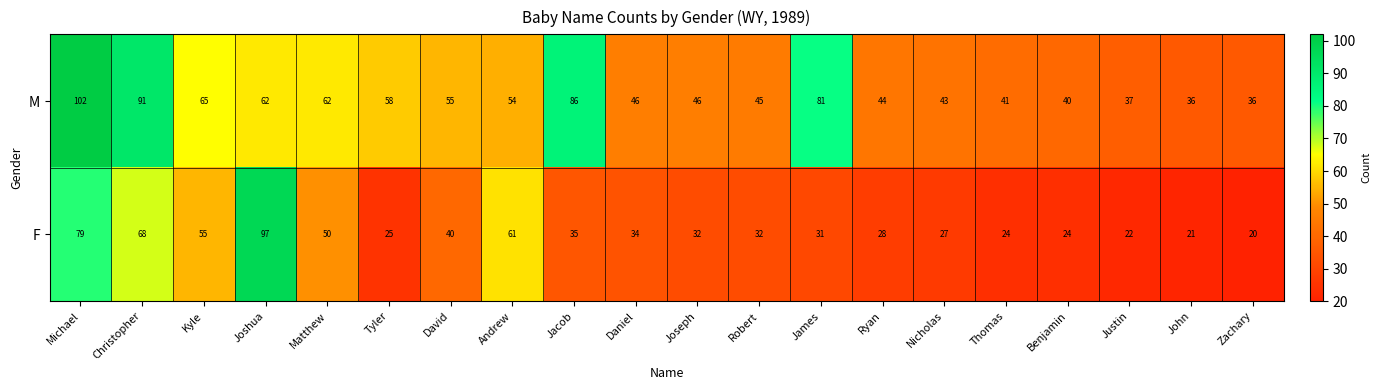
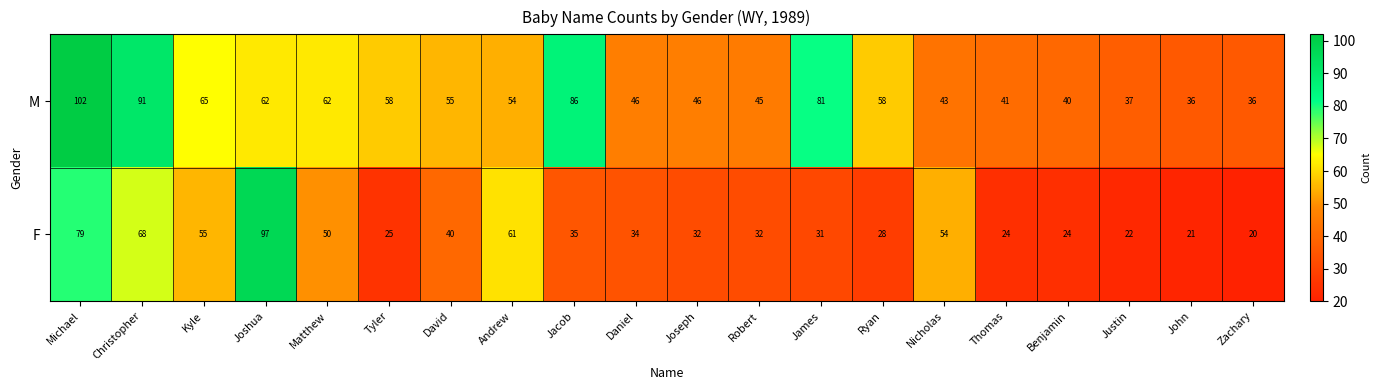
  {
    "M": {
      "Michael": 102,
      "Christopher": 91,
      "Kyle": 65,
      "Joshua": 62,
      "Matthew": 62,
      "Tyler": 58,
      "David": 55,
      "Andrew": 54,
      "Jacob": 86,
      "Daniel": 46,
      "Joseph": 46,
      "Robert": 45,
      "James": 81,
-     "Ryan": 44,
+     "Ryan": 58,
      "Nicholas": 43,
      "Thomas": 41,
      "Benjamin": 40,
      "Justin": 37,
      "John": 36,
      "Zachary": 36
    },
    "F": {
      "Michael": 79,
      "Christopher": 68,
      "Kyle": 55,
      "Joshua": 97,
      "Matthew": 50,
      "Tyler": 25,
      "David": 40,
      "Andrew": 61,
      "Jacob": 35,
      "Daniel": 34,
      "Joseph": 32,
      "Robert": 32,
      "James": 31,
      "Ryan": 28,
-     "Nicholas": 27,
+     "Nicholas": 54,
      "Thomas": 24,
      "Benjamin": 24,
      "Justin": 22,
      "John": 21,
      "Zachary": 20
    }
  }
